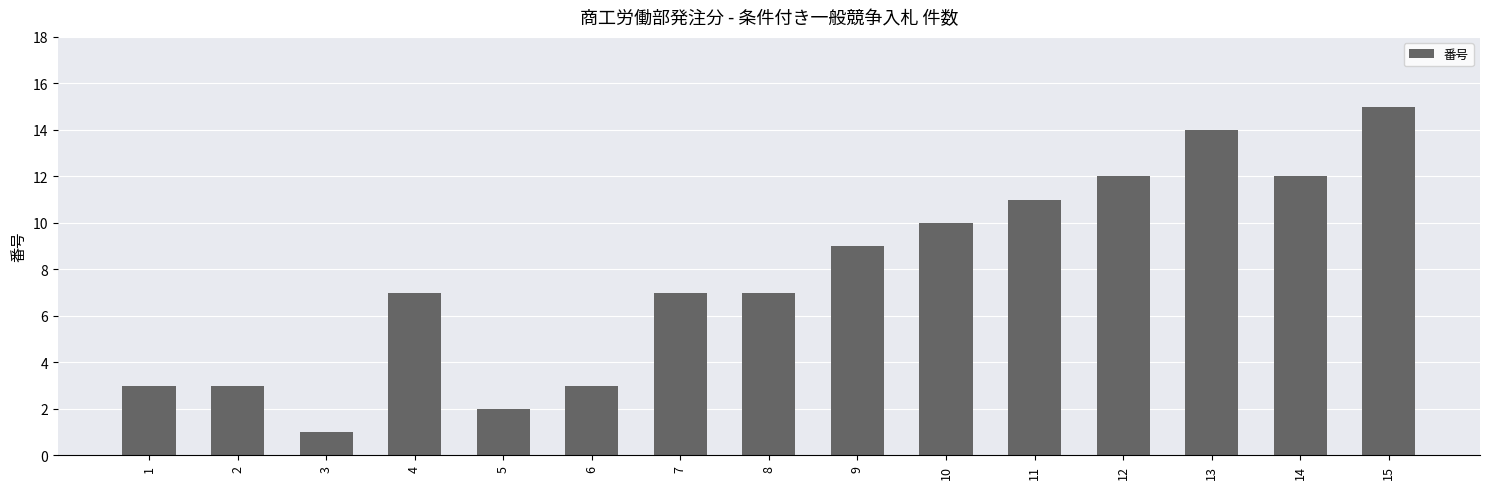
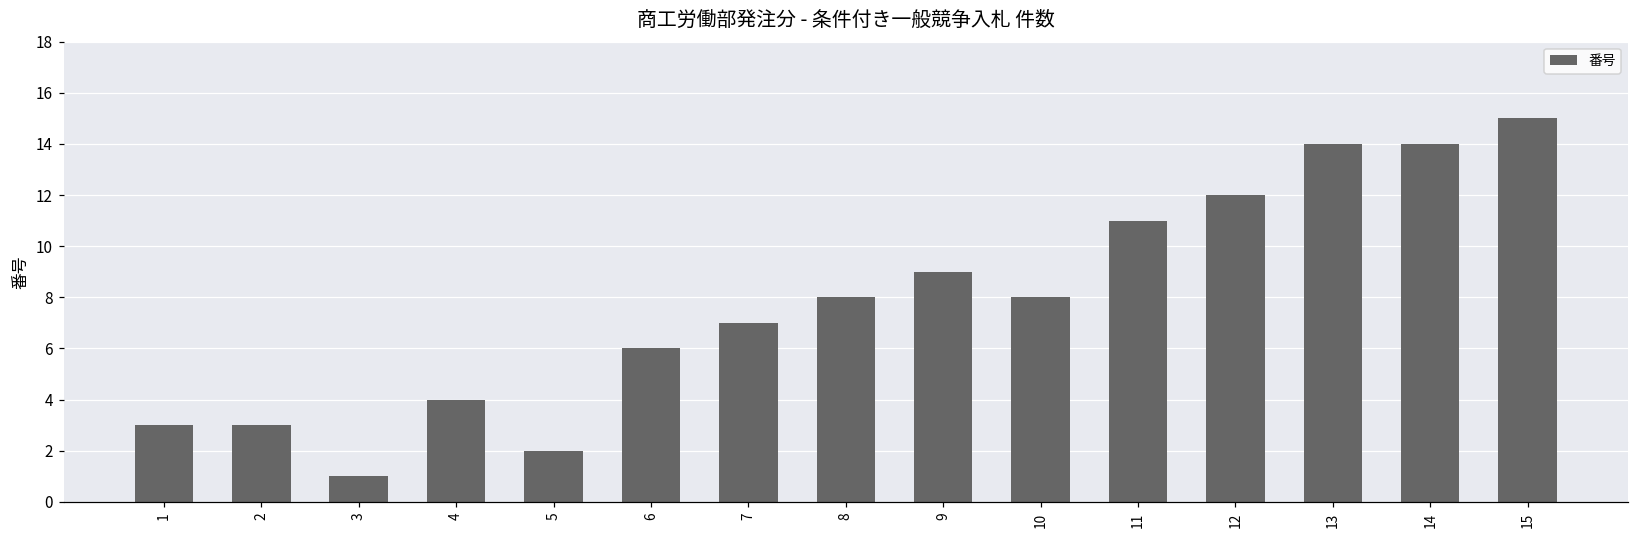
  {
    "1": 3,
    "2": 3,
    "3": 1,
-   "4": 7,
+   "4": 4,
    "5": 2,
-   "6": 3,
+   "6": 6,
    "7": 7,
-   "8": 7,
+   "8": 8,
    "9": 9,
-   "10": 10,
+   "10": 8,
    "11": 11,
    "12": 12,
    "13": 14,
-   "14": 12,
+   "14": 14,
    "15": 15
  }
